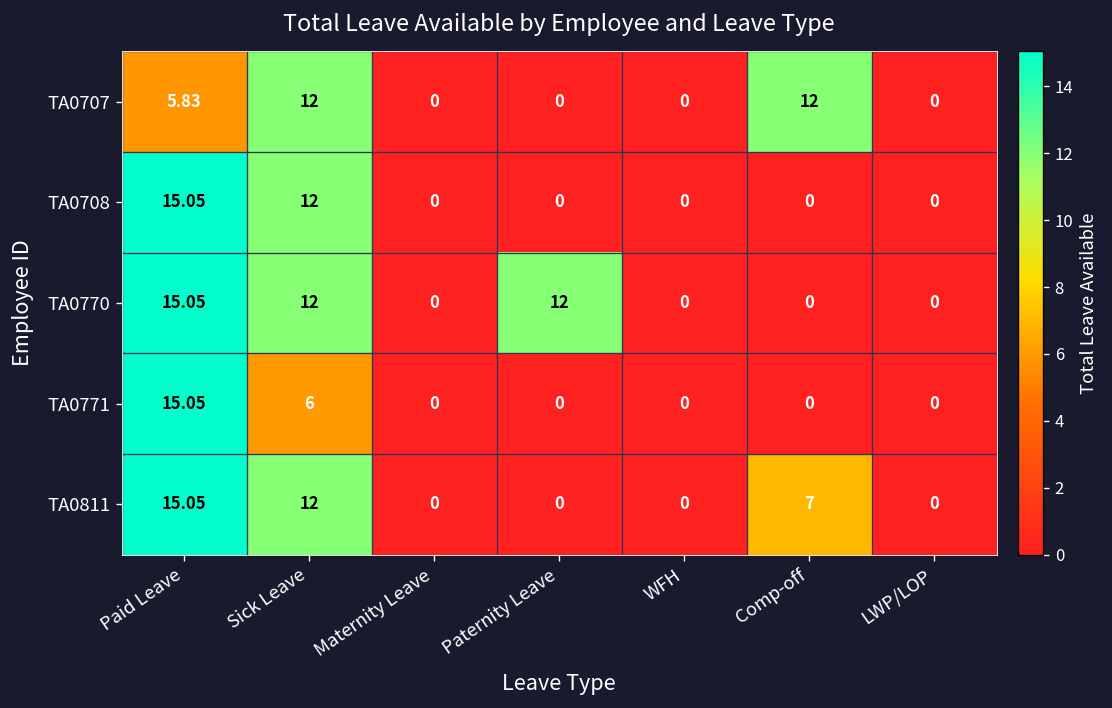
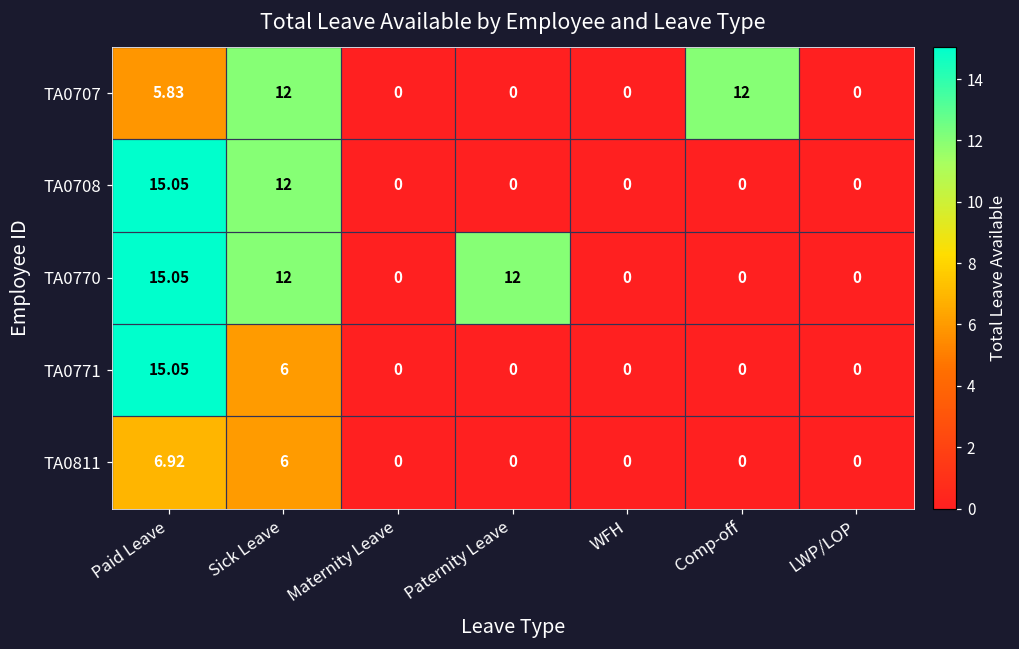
  {
    "TA0707": {
      "Paid Leave": 5.83,
      "Sick Leave": 12,
      "Maternity Leave": 0,
      "Paternity Leave": 0,
      "WFH": 0,
      "Comp-off": 12,
      "LWP/LOP": 0
    },
    "TA0708": {
      "Paid Leave": 15.05,
      "Sick Leave": 12,
      "Maternity Leave": 0,
      "Paternity Leave": 0,
      "WFH": 0,
      "Comp-off": 0,
      "LWP/LOP": 0
    },
    "TA0770": {
      "Paid Leave": 15.05,
      "Sick Leave": 12,
      "Maternity Leave": 0,
      "Paternity Leave": 12,
      "WFH": 0,
      "Comp-off": 0,
      "LWP/LOP": 0
    },
    "TA0771": {
      "Paid Leave": 15.05,
      "Sick Leave": 6,
      "Maternity Leave": 0,
      "Paternity Leave": 0,
      "WFH": 0,
      "Comp-off": 0,
      "LWP/LOP": 0
    },
    "TA0811": {
-     "Paid Leave": 15.05,
-     "Sick Leave": 12,
+     "Paid Leave": 6.92,
+     "Sick Leave": 6,
      "Maternity Leave": 0,
      "Paternity Leave": 0,
      "WFH": 0,
-     "Comp-off": 7,
+     "Comp-off": 0,
      "LWP/LOP": 0
    }
  }
